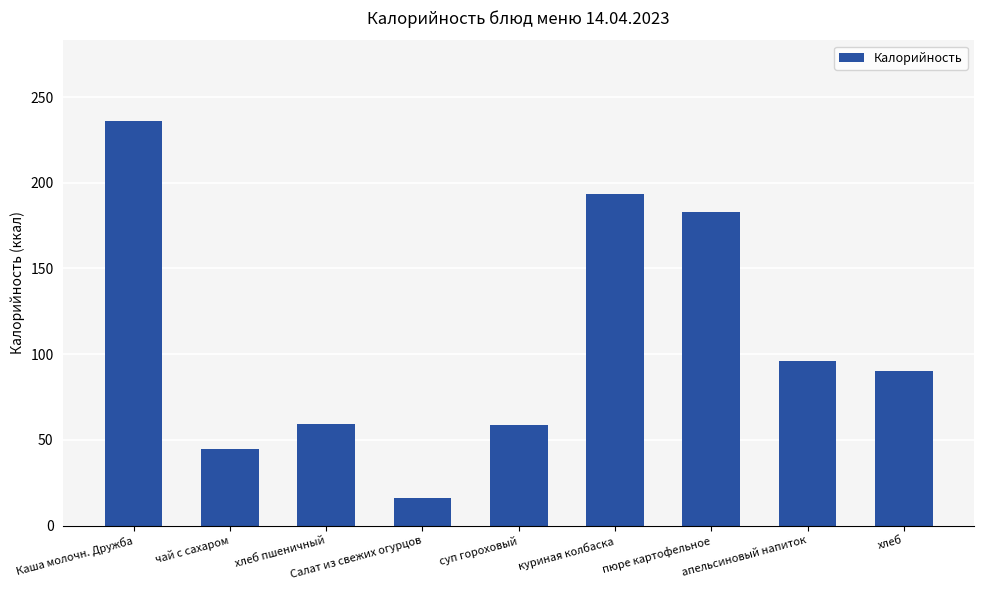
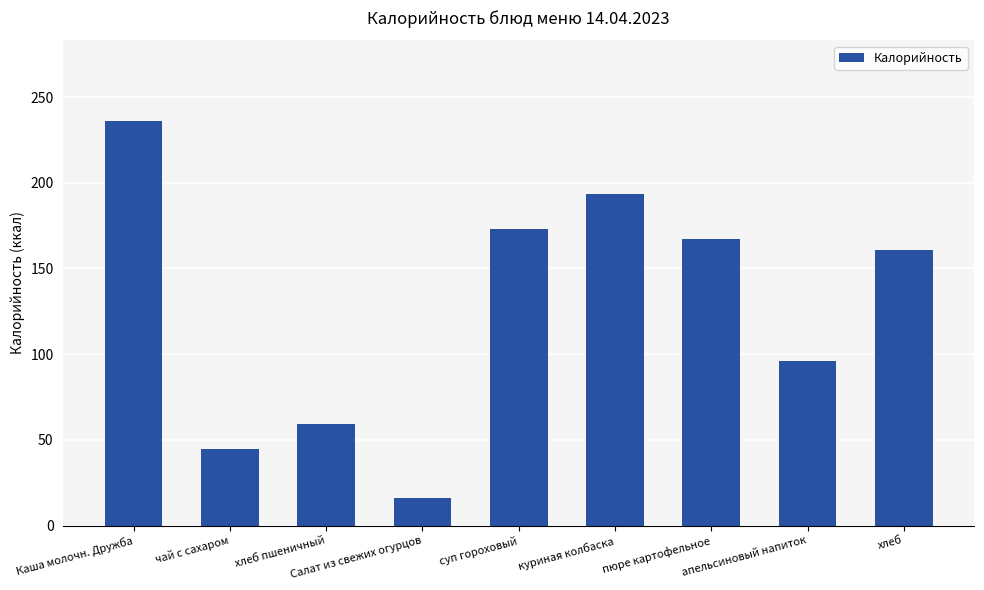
  {
    "Каша молочн. Дружба": 236,
    "чай с сахаром": 44,
    "хлеб пшеничный": 59,
    "Салат из свежих огурцов": 16,
-   "суп гороховый": 58,
+   "суп гороховый": 173,
    "куриная колбаска": 194,
-   "пюре картофельное": 183,
+   "пюре картофельное": 167,
    "апельсиновый напиток": 96,
-   "хлеб": 90
+   "хлеб": 161
  }
